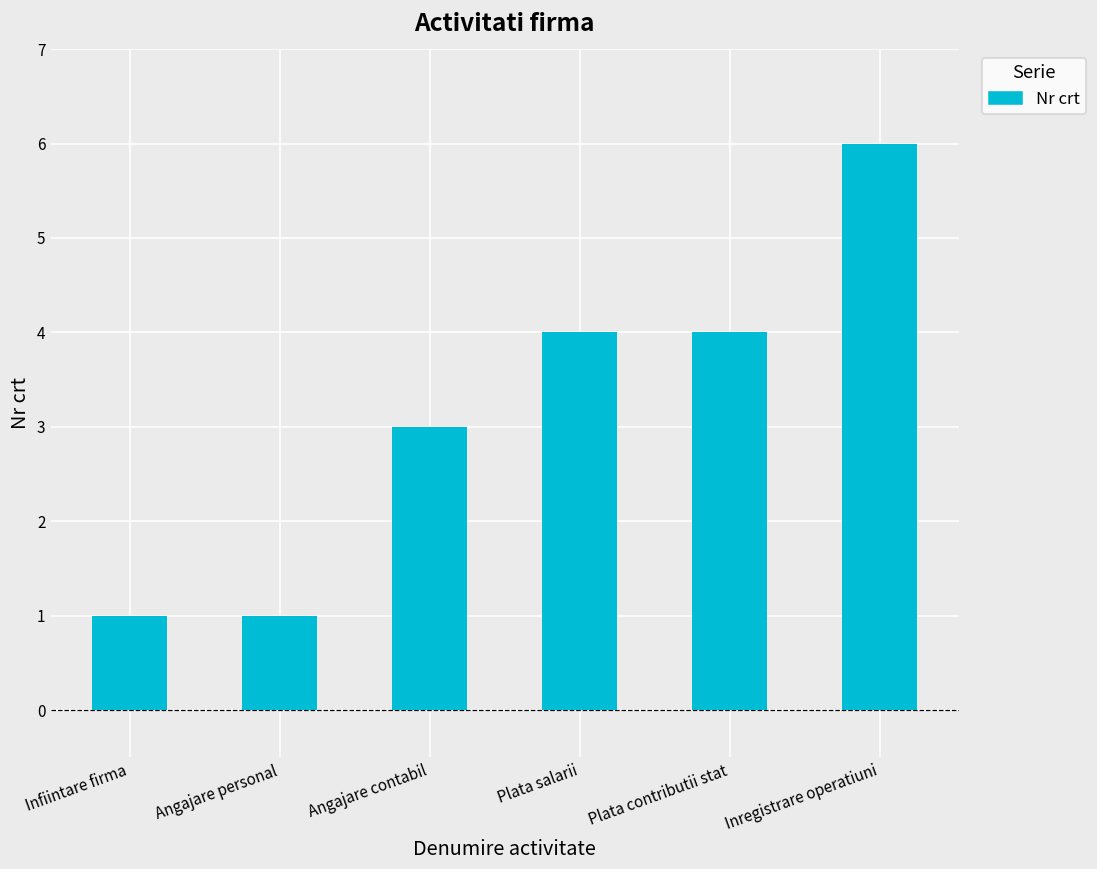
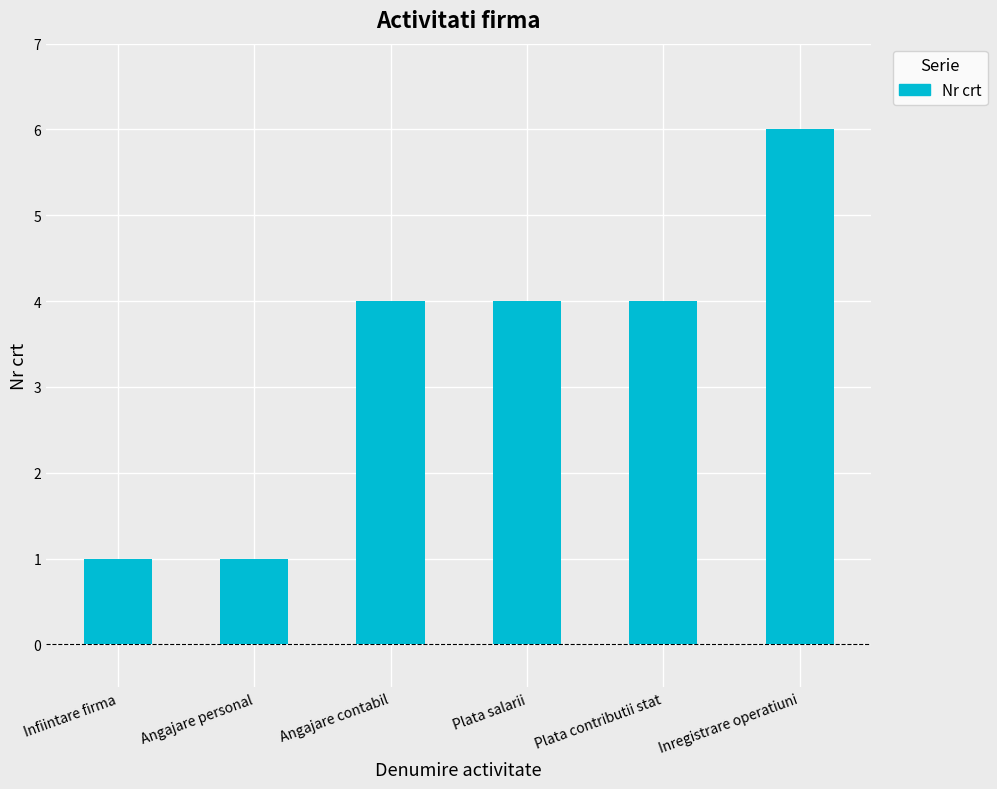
  {
    "Infiintare firma": 1,
    "Angajare personal": 1,
-   "Angajare contabil": 3,
+   "Angajare contabil": 4,
    "Plata salarii": 4,
    "Plata contributii stat": 4,
    "Inregistrare operatiuni": 6
  }
